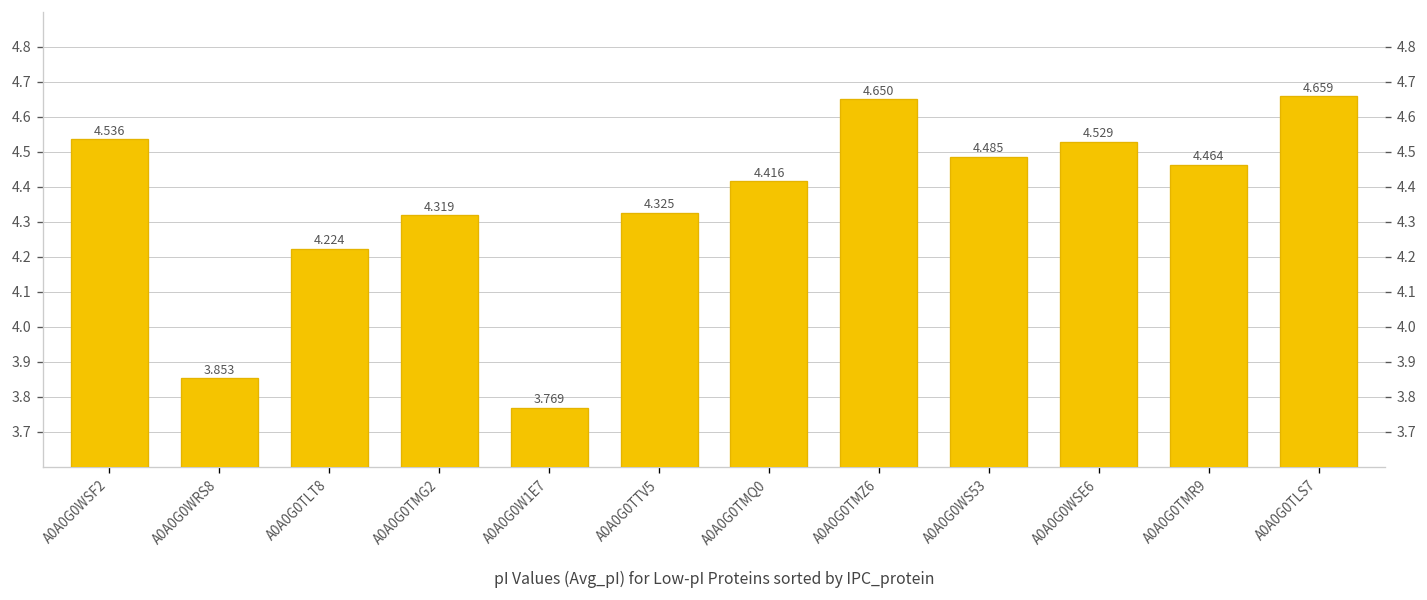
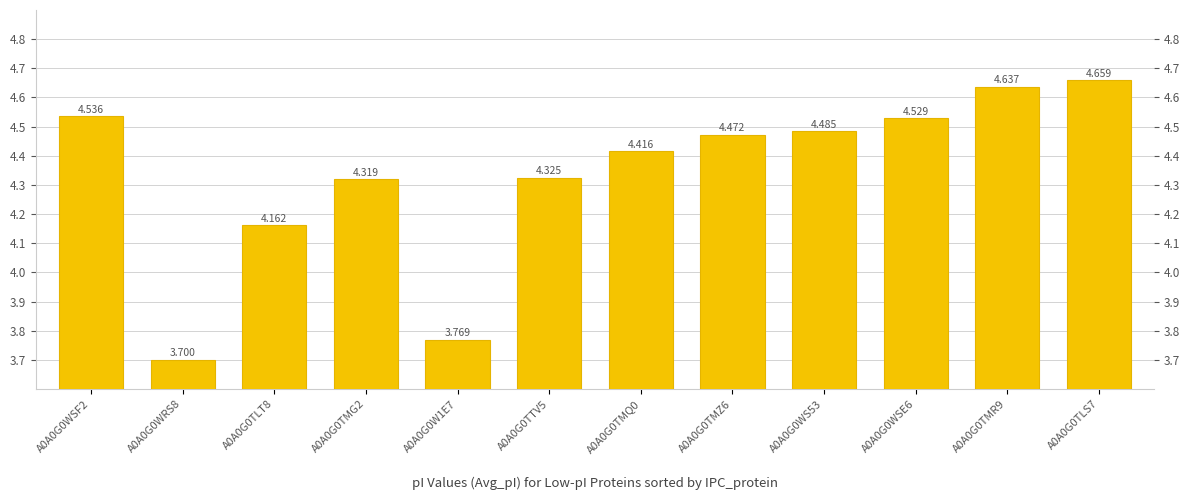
  {
    "A0A0G0WSF2": 4.536,
-   "A0A0G0WRS8": 3.853,
-   "A0A0G0TLT8": 4.224,
+   "A0A0G0WRS8": 3.700,
+   "A0A0G0TLT8": 4.162,
    "A0A0G0TMG2": 4.319,
    "A0A0G0W1E7": 3.769,
    "A0A0G0TTV5": 4.325,
    "A0A0G0TMQ0": 4.416,
-   "A0A0G0TMZ6": 4.650,
+   "A0A0G0TMZ6": 4.472,
    "A0A0G0WS53": 4.485,
    "A0A0G0WSE6": 4.529,
-   "A0A0G0TMR9": 4.464,
+   "A0A0G0TMR9": 4.637,
    "A0A0G0TLS7": 4.659
  }
